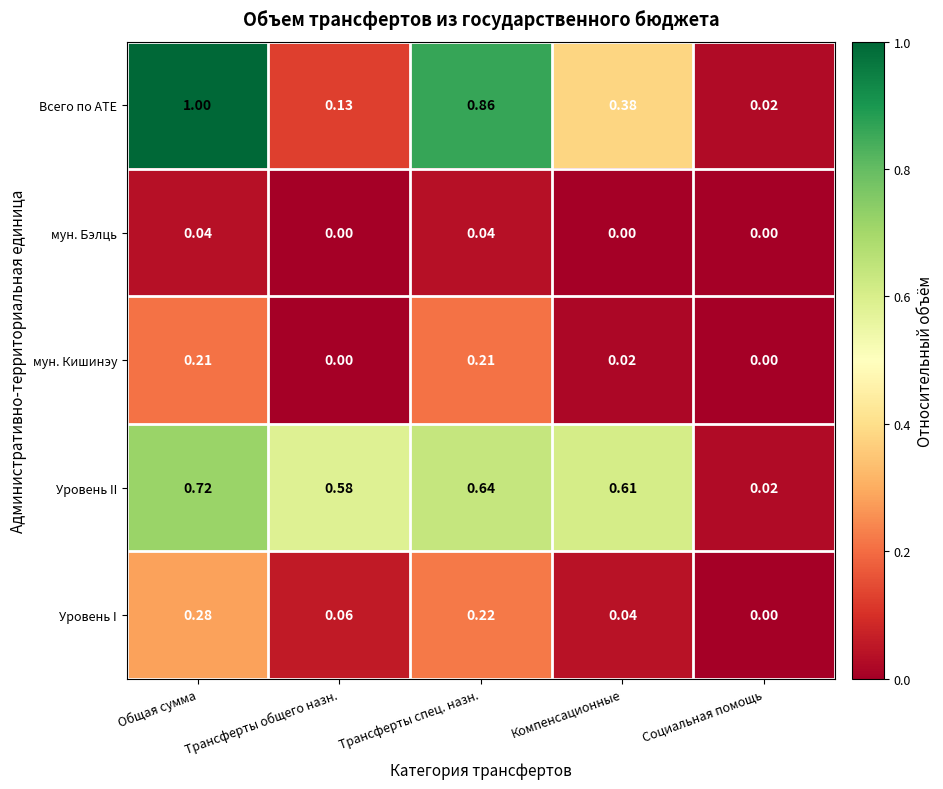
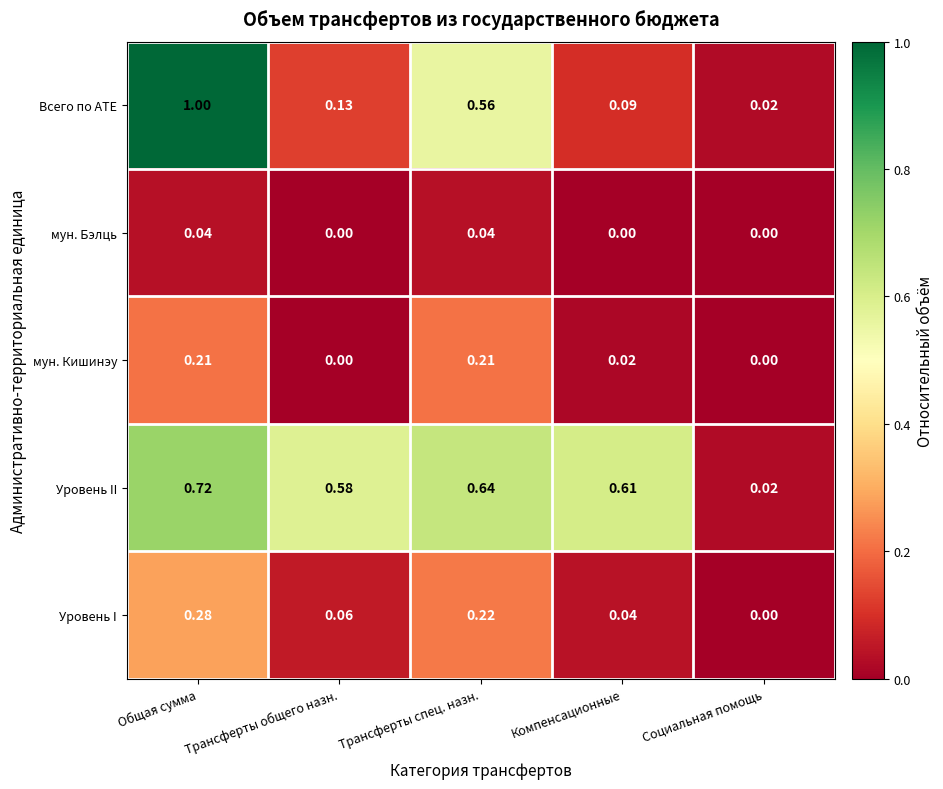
  {
    "Всего по АТЕ": {
      "Общая сумма": 1.00,
      "Трансферты общего назн.": 0.13,
-     "Трансферты спец. назн.": 0.86,
-     "Компенсационные": 0.38,
+     "Трансферты спец. назн.": 0.56,
+     "Компенсационные": 0.09,
      "Социальная помощь": 0.02
    },
    "мун. Бэлць": {
      "Общая сумма": 0.04,
      "Трансферты общего назн.": 0.00,
      "Трансферты спец. назн.": 0.04,
      "Компенсационные": 0.00,
      "Социальная помощь": 0.00
    },
    "мун. Кишинэу": {
      "Общая сумма": 0.21,
      "Трансферты общего назн.": 0.00,
      "Трансферты спец. назн.": 0.21,
      "Компенсационные": 0.02,
      "Социальная помощь": 0.00
    },
    "Уровень II": {
      "Общая сумма": 0.72,
      "Трансферты общего назн.": 0.58,
      "Трансферты спец. назн.": 0.64,
      "Компенсационные": 0.61,
      "Социальная помощь": 0.02
    },
    "Уровень I": {
      "Общая сумма": 0.28,
      "Трансферты общего назн.": 0.06,
      "Трансферты спец. назн.": 0.22,
      "Компенсационные": 0.04,
      "Социальная помощь": 0.00
    }
  }
